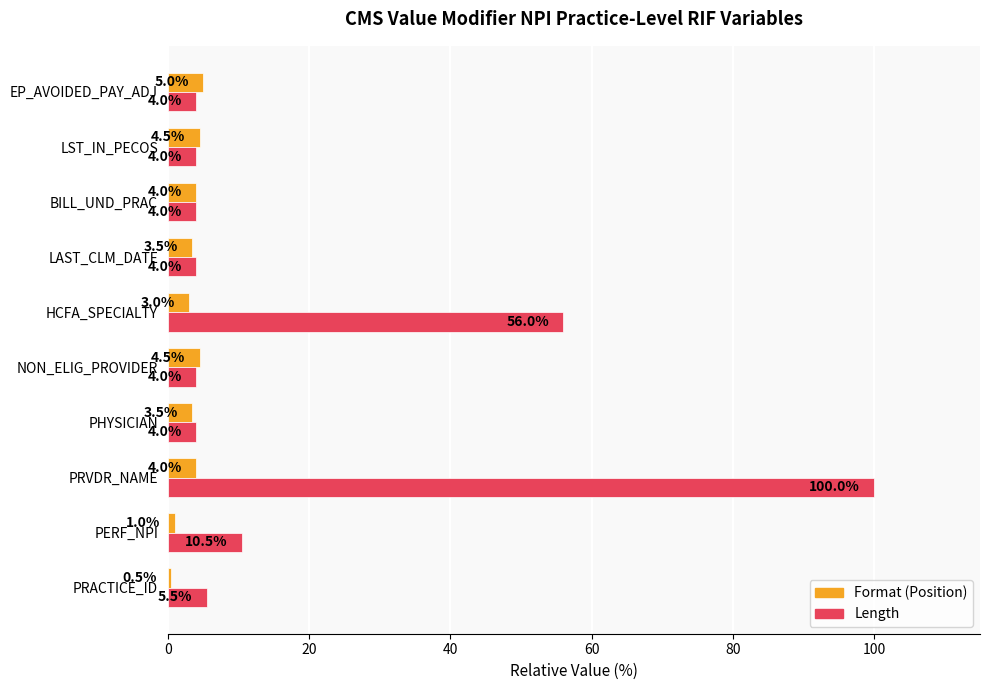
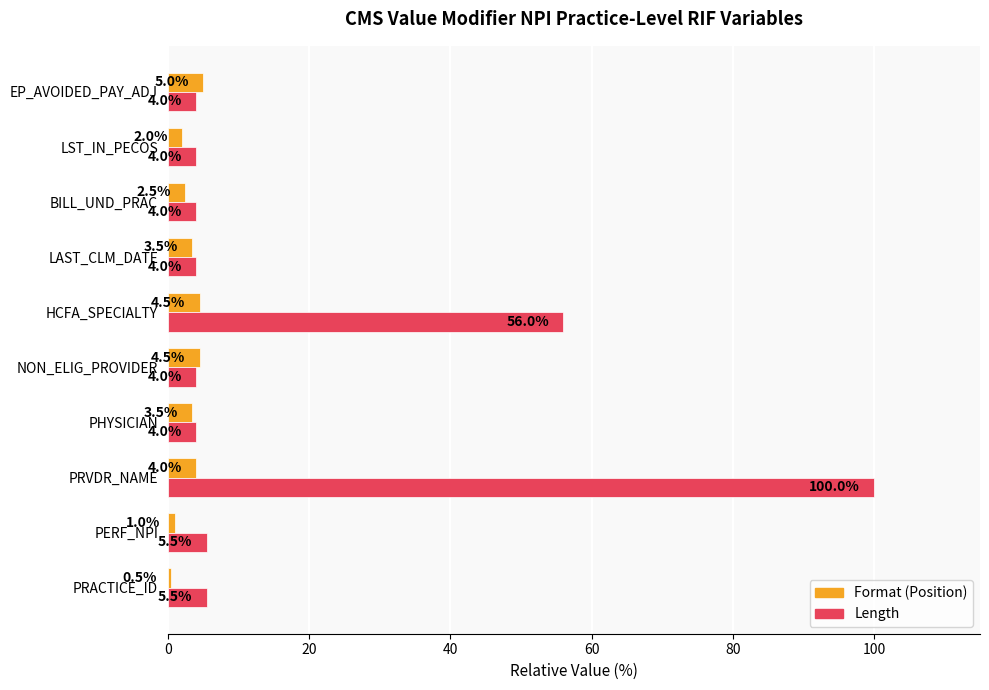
  {
    "Format (Position)": {
      "EP_AVOIDED_PAY_ADJ": "5.0%",
-     "LST_IN_PECOS": "4.5%",
-     "BILL_UND_PRAC": "4.0%",
+     "LST_IN_PECOS": "2.0%",
+     "BILL_UND_PRAC": "2.5%",
      "LAST_CLM_DATE": "3.5%",
-     "HCFA_SPECIALTY": "3.0%",
+     "HCFA_SPECIALTY": "4.5%",
      "NON_ELIG_PROVIDER": "4.5%",
      "PHYSICIAN": "3.5%",
      "PRVDR_NAME": "4.0%",
      "PERF_NPI": "1.0%",
      "PRACTICE_ID": "0.5%"
    },
    "Length": {
      "EP_AVOIDED_PAY_ADJ": "4.0%",
      "LST_IN_PECOS": "4.0%",
      "BILL_UND_PRAC": "4.0%",
      "LAST_CLM_DATE": "4.0%",
      "HCFA_SPECIALTY": "56.0%",
      "NON_ELIG_PROVIDER": "4.0%",
      "PHYSICIAN": "4.0%",
      "PRVDR_NAME": "100.0%",
-     "PERF_NPI": "10.5%",
+     "PERF_NPI": "5.5%",
      "PRACTICE_ID": "5.5%"
    }
  }
